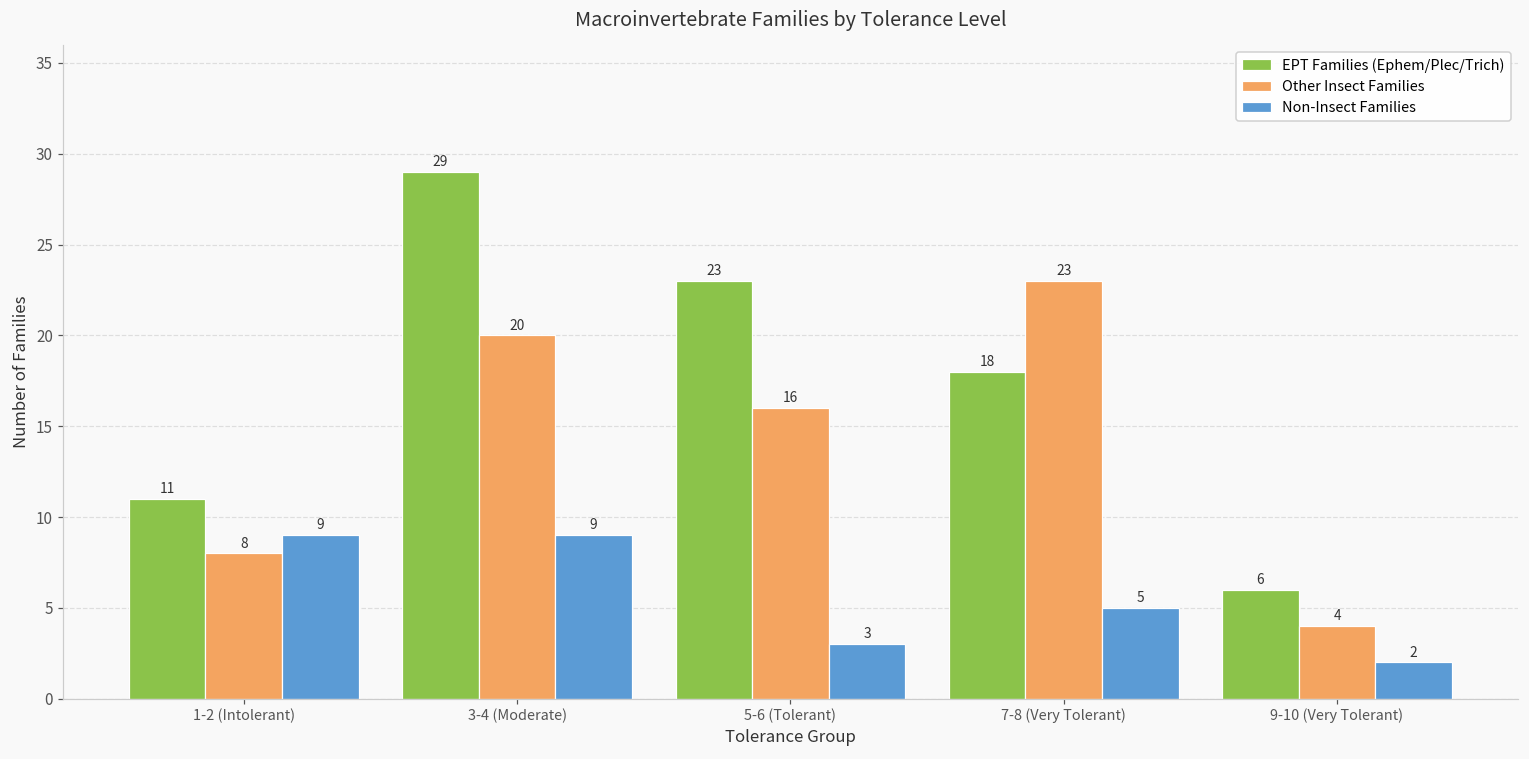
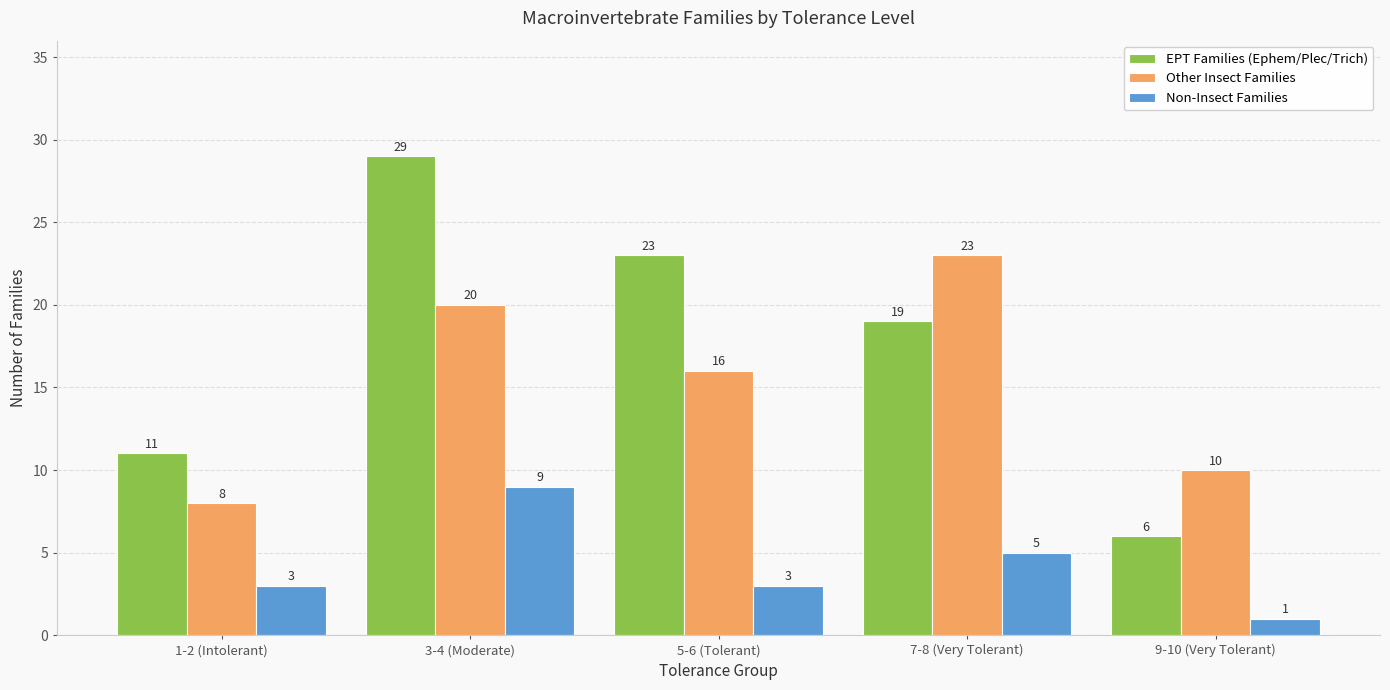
  {
    "EPT Families (Ephem/Plec/Trich)": {
      "1-2 (Intolerant)": 11,
      "3-4 (Moderate)": 29,
      "5-6 (Tolerant)": 23,
-     "7-8 (Very Tolerant)": 18,
+     "7-8 (Very Tolerant)": 19,
      "9-10 (Very Tolerant)": 6
    },
    "Other Insect Families": {
      "1-2 (Intolerant)": 8,
      "3-4 (Moderate)": 20,
      "5-6 (Tolerant)": 16,
      "7-8 (Very Tolerant)": 23,
-     "9-10 (Very Tolerant)": 4
+     "9-10 (Very Tolerant)": 10
    },
    "Non-Insect Families": {
-     "1-2 (Intolerant)": 9,
+     "1-2 (Intolerant)": 3,
      "3-4 (Moderate)": 9,
      "5-6 (Tolerant)": 3,
      "7-8 (Very Tolerant)": 5,
-     "9-10 (Very Tolerant)": 2
+     "9-10 (Very Tolerant)": 1
    }
  }
